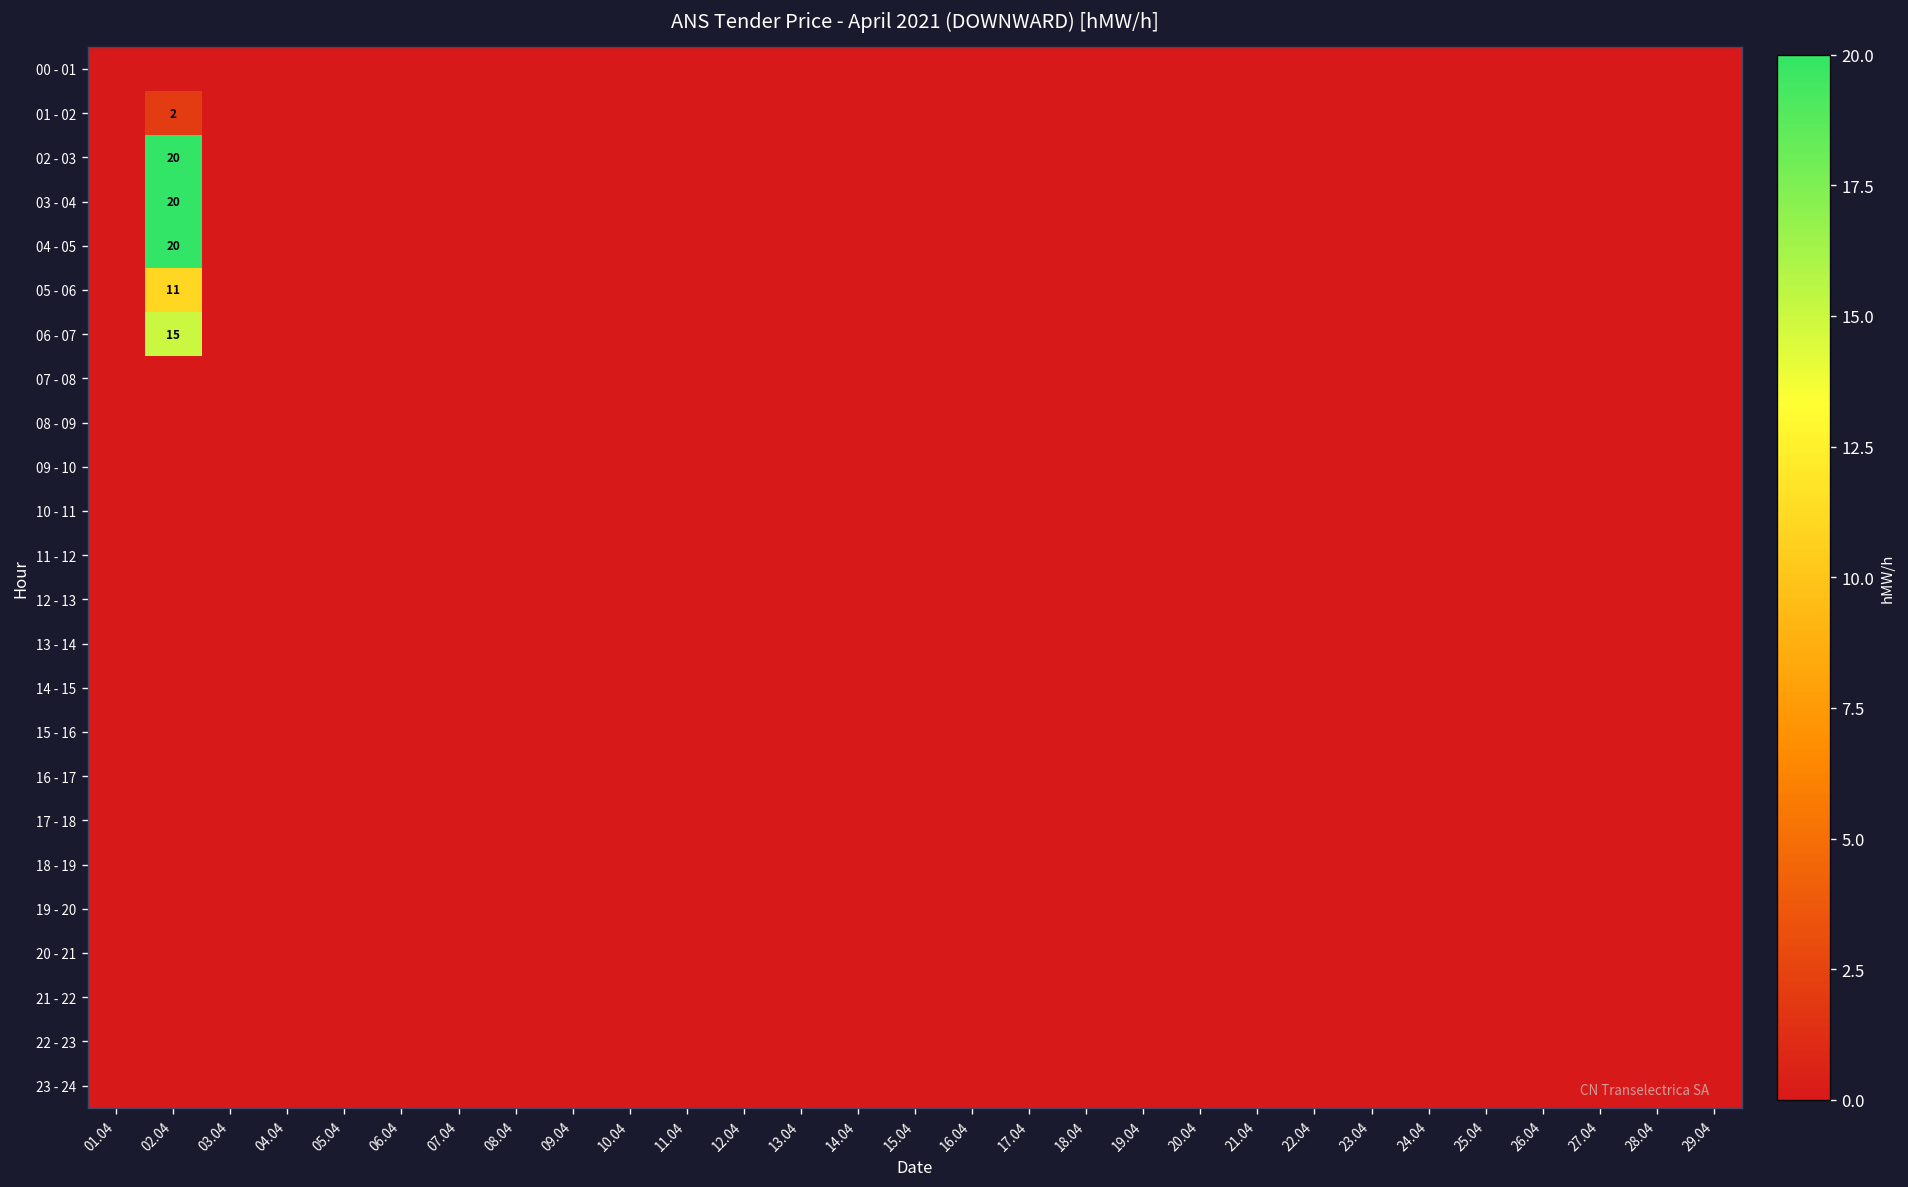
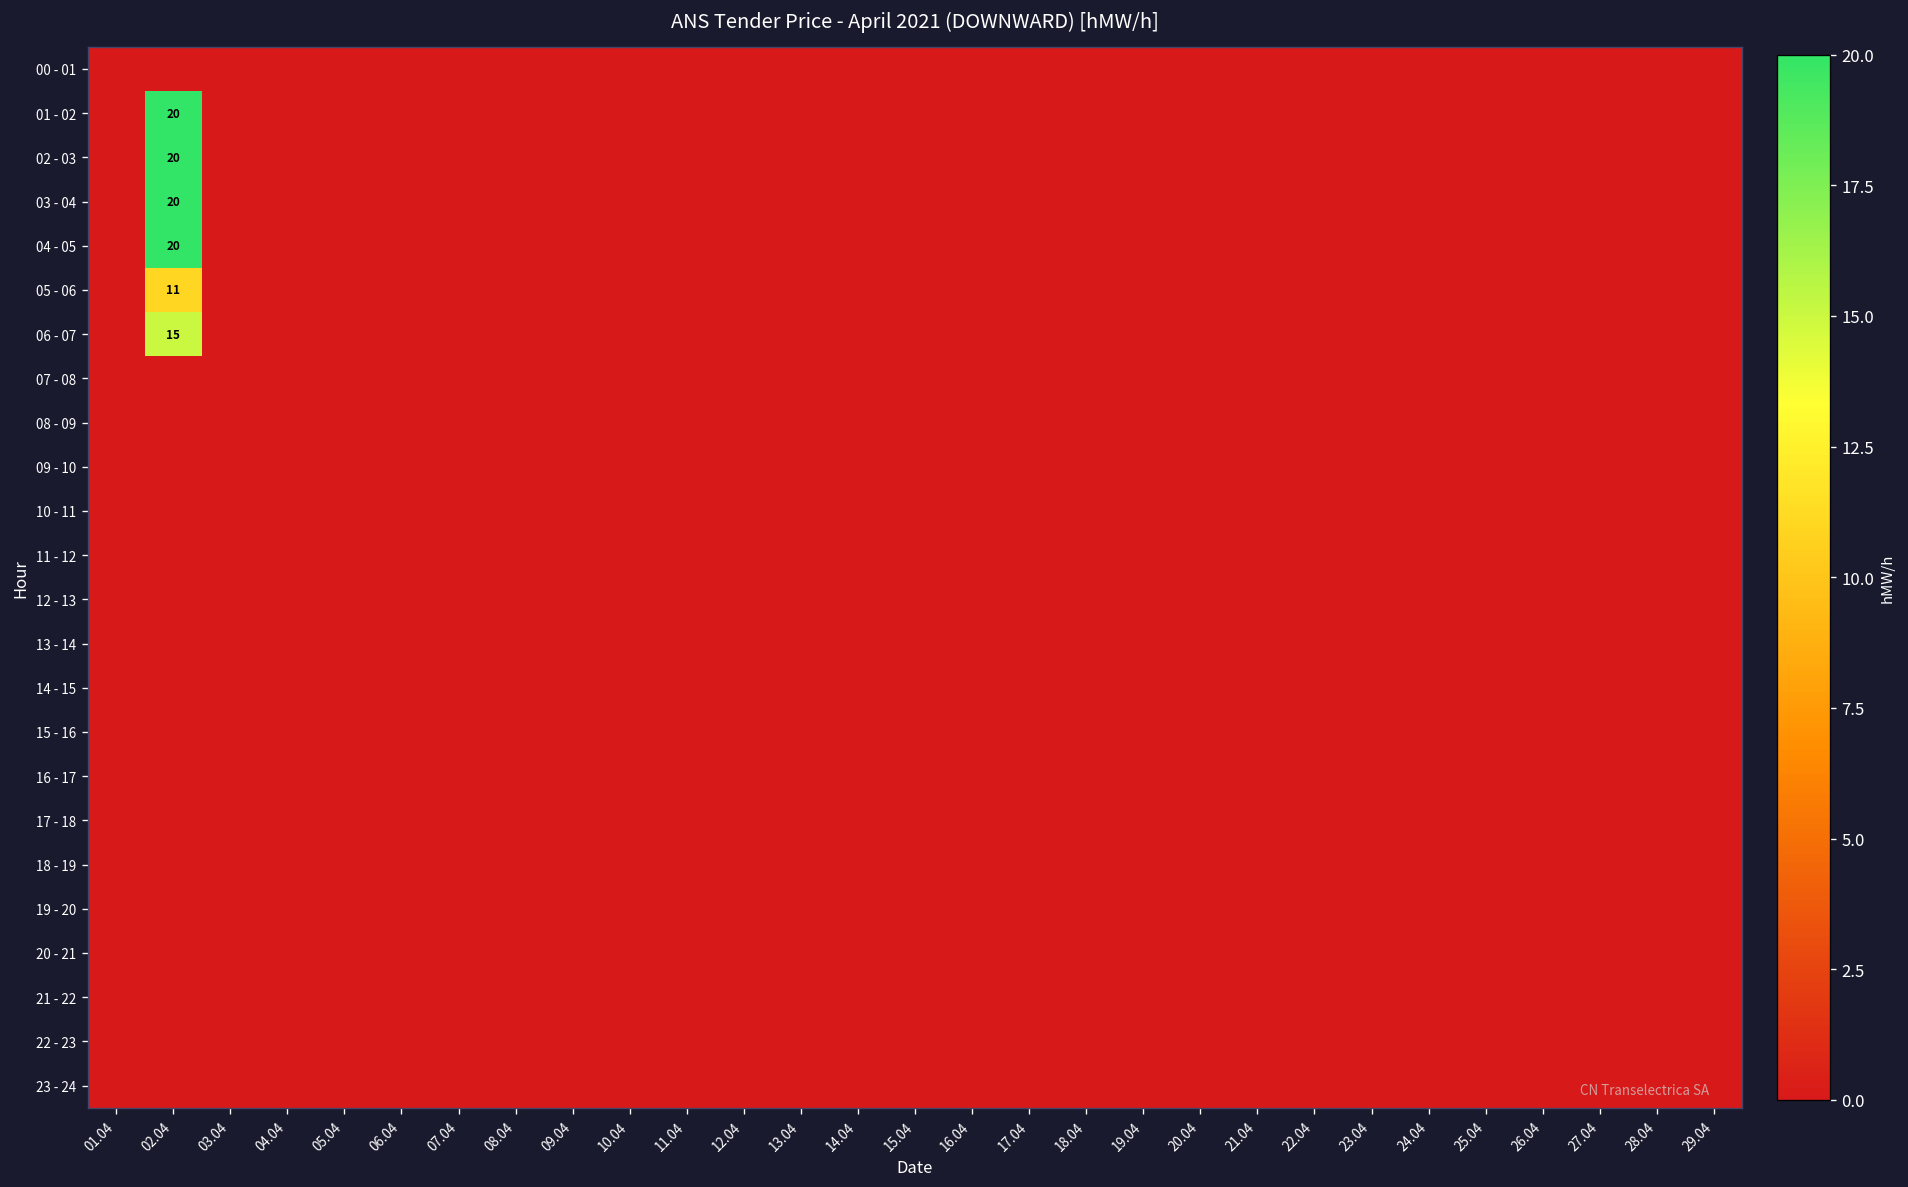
  {
    "01 - 02": {
-     "02.04": 2
+     "02.04": 20
    },
    "02 - 03": {
      "02.04": 20
    },
    "03 - 04": {
      "02.04": 20
    },
    "04 - 05": {
      "02.04": 20
    },
    "05 - 06": {
      "02.04": 11
    },
    "06 - 07": {
      "02.04": 15
    }
  }
